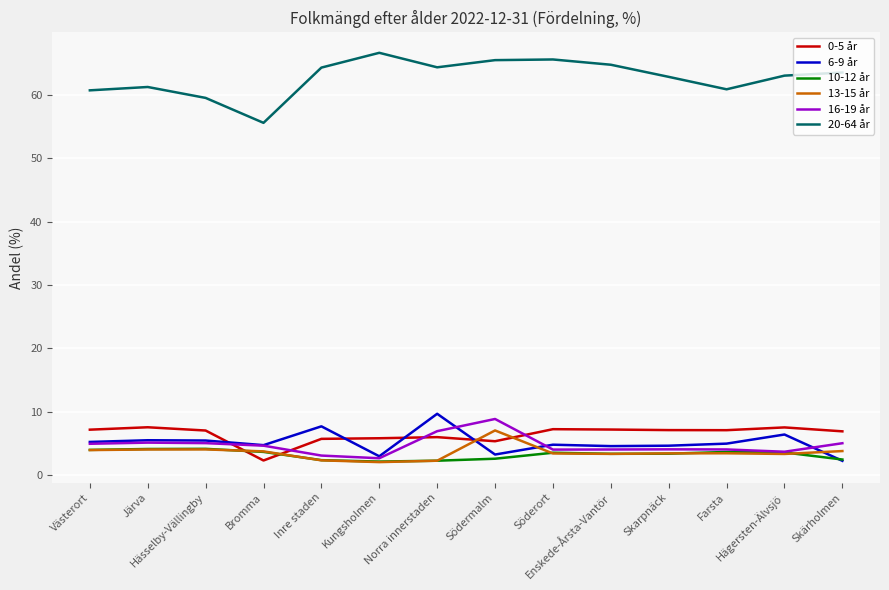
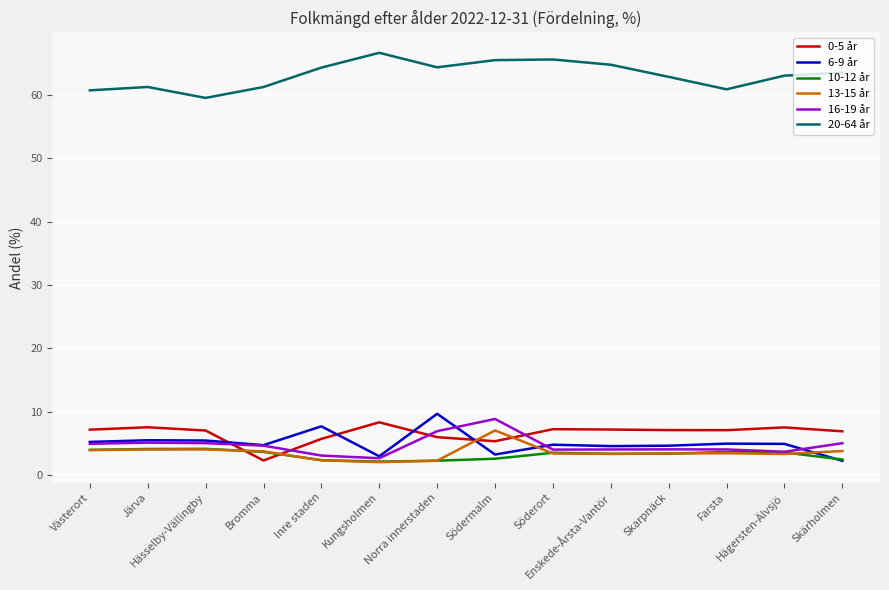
  {
    "0-5 år": {
      "Västerort": 7,
      "Järva": 8,
      "Hässelby-Vällingby": 7,
      "Bromma": 2,
      "Inre staden": 6,
-     "Kungsholmen": 6,
+     "Kungsholmen": 8,
      "Norra innerstaden": 6,
      "Södermalm": 5,
      "Söderort": 7,
      "Enskede-Årsta-Vantör": 7,
      "Skarpnäck": 7,
      "Farsta": 7,
      "Hägersten-Älvsjö": 8,
      "Skärholmen": 7
    },
    "6-9 år": {
      "Hässelby-Vällingby": 5,
      "Inre staden": 8,
      "Norra innerstaden": 10,
      "Södermalm": 3,
      "Söderort": 5,
      "Enskede-Årsta-Vantör": 5,
      "Skarpnäck": 5,
      "Farsta": 5,
-     "Hägersten-Älvsjö": 6
+     "Hägersten-Älvsjö": 5
    },
    "10-12 år": {
      "Södermalm": 3
    },
    "13-15 år": {
      "Södermalm": 7,
      "Skärholmen": 4
    },
    "16-19 år": {
      "Hässelby-Vällingby": 5,
      "Inre staden": 3,
      "Norra innerstaden": 7,
      "Södermalm": 9,
      "Söderort": 4,
      "Enskede-Årsta-Vantör": 4,
      "Skarpnäck": 4,
      "Farsta": 4,
      "Skärholmen": 5
    },
    "20-64 år": {
      "Västerort": 61,
      "Järva": 61,
      "Hässelby-Vällingby": 59,
-     "Bromma": 56,
+     "Bromma": 61,
      "Inre staden": 64,
      "Kungsholmen": 67,
      "Norra innerstaden": 64,
      "Södermalm": 65,
      "Söderort": 66,
      "Enskede-Årsta-Vantör": 65,
      "Skarpnäck": 63,
      "Farsta": 61,
      "Hägersten-Älvsjö": 63
    }
  }
